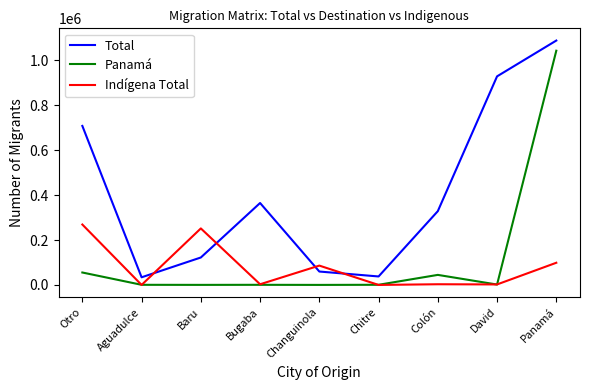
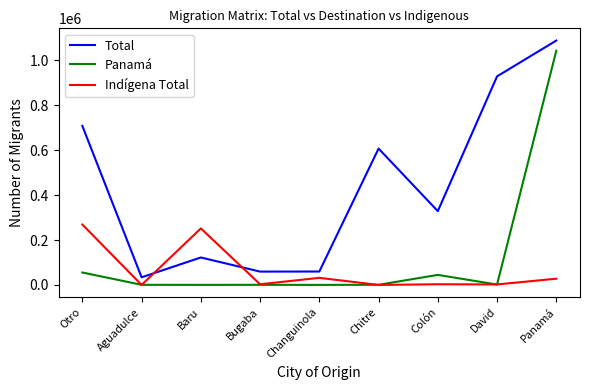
  {
    "Total": {
      "Otro": 710000,
      "Aguadulce": 30000,
      "Baru": 120000,
-     "Bugaba": 360000,
+     "Bugaba": 60000,
      "Changuinola": 60000,
-     "Chitre": 40000,
+     "Chitre": 610000,
      "Colón": 330000,
      "David": 930000,
      "Panamá": 1090000
    },
    "Panamá": {
      "Otro": 60000,
      "Baru": 0,
      "Changuinola": 0,
      "Colón": 40000,
      "Panamá": 1040000
    },
    "Indígena Total": {
      "Otro": 270000,
      "Baru": 250000,
-     "Changuinola": 90000,
+     "Changuinola": 30000,
      "Colón": 0,
-     "Panamá": 100000
+     "Panamá": 30000
    }
  }
